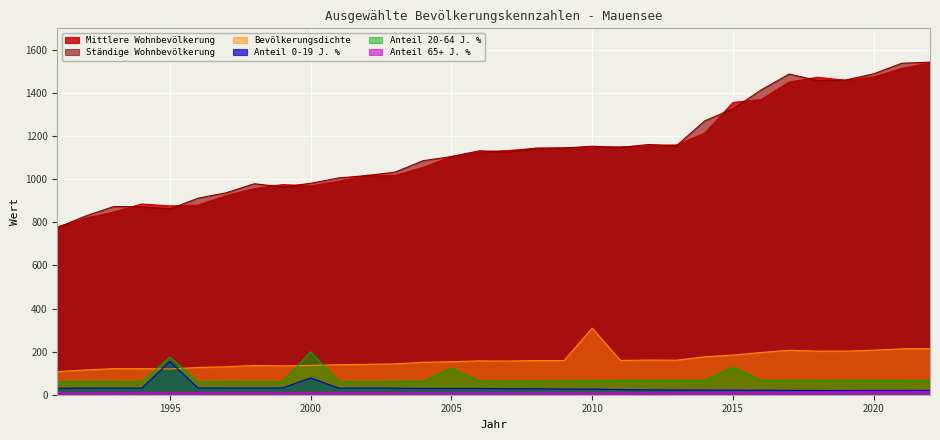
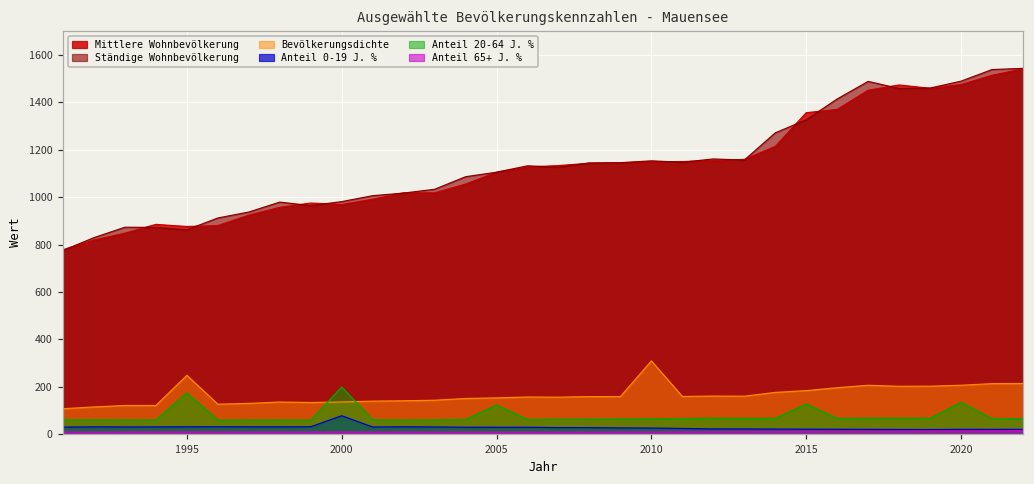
  {
    "Mittlere Wohnbevölkerung": {
      "1995": 880,
      "2000": 970,
      "2015": 1360,
      "2020": 1480
    },
    "Ständige Wohnbevölkerung": {
      "1995": 860,
      "2000": 980,
      "2015": 1330,
      "2020": 1490
    },
    "Bevölkerungsdichte": {
-     "1995": 120,
+     "1995": 250,
      "2000": 140,
      "2005": 150,
      "2010": 310,
      "2015": 180,
      "2020": 210
    },
    "Anteil 0-19 J. %": {
-     "1995": 150,
+     "1995": 30,
      "2000": 80,
      "2005": 30,
      "2010": 30
    },
    "Anteil 20-64 J. %": {
      "1995": 170,
      "2000": 200,
      "2005": 120,
      "2010": 60,
      "2015": 130,
-     "2020": 70
+     "2020": 130
    },
    "Anteil 65+ J. %": {
      "1995": 10,
      "2000": 10,
      "2005": 10,
      "2010": 10
    }
  }
